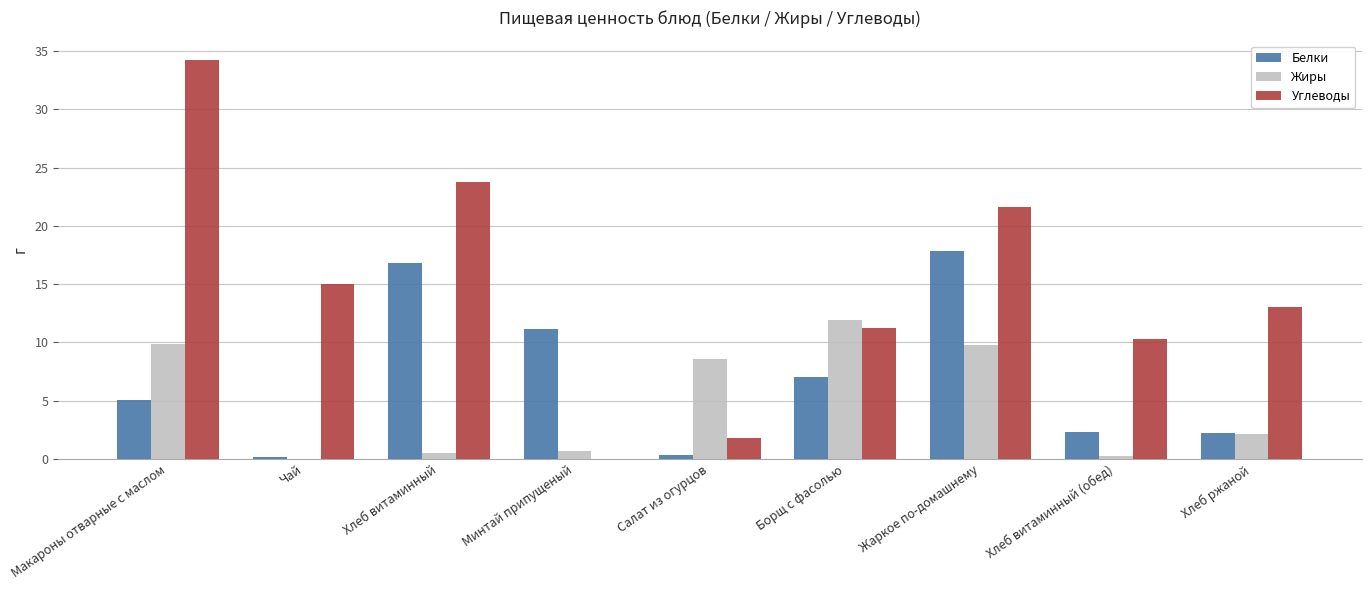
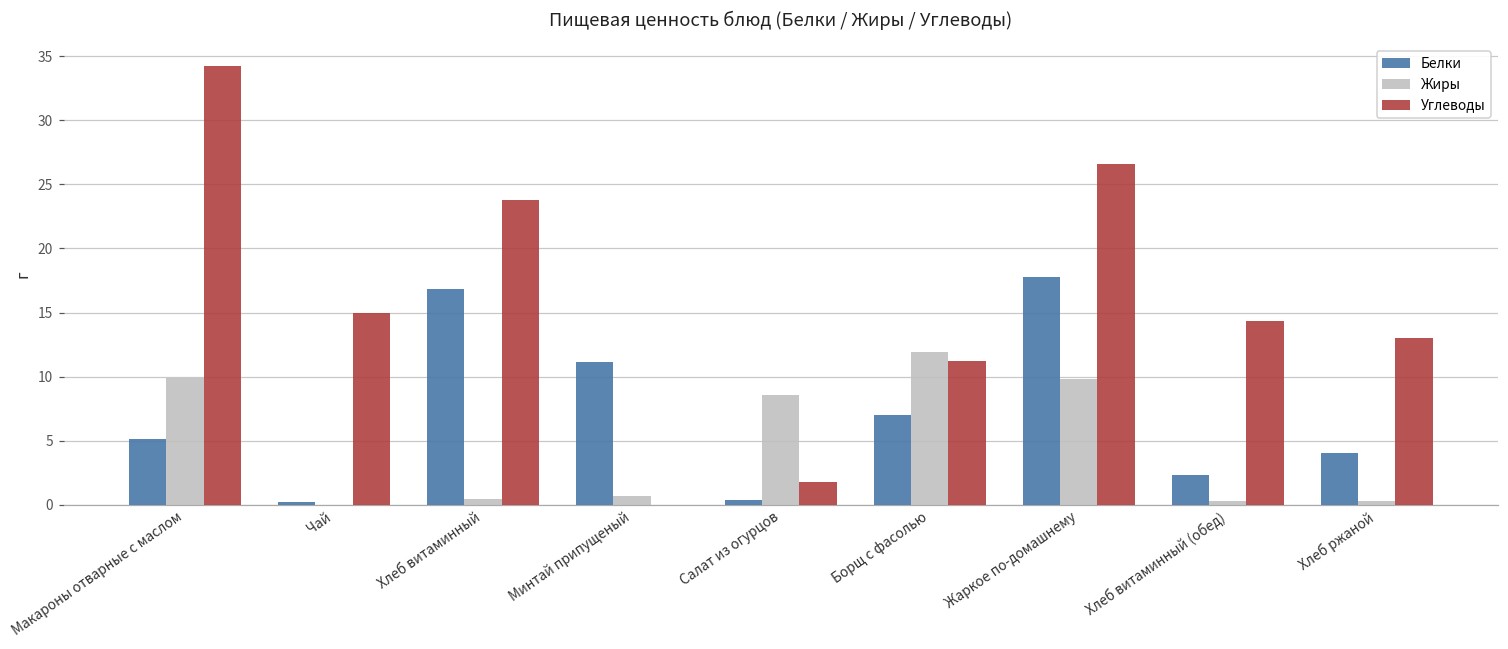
  {
    "Белки": {
      "Макароны отварные с маслом": 5.1,
      "Хлеб витаминный": 16.8,
      "Минтай припущеный": 11.2,
      "Салат из огурцов": 0.4,
      "Борщ с фасолью": 7.0,
      "Жаркое по-домашнему": 17.8,
      "Хлеб витаминный (обед)": 2.3,
-     "Хлеб ржаной": 2.3
+     "Хлеб ржаной": 4.1
    },
    "Жиры": {
      "Макароны отварные с маслом": 9.9,
      "Чай": 0.0,
      "Хлеб витаминный": 0.5,
      "Минтай припущеный": 0.7,
      "Салат из огурцов": 8.6,
      "Борщ с фасолью": 11.9,
      "Жаркое по-домашнему": 9.8,
      "Хлеб витаминный (обед)": 0.3,
-     "Хлеб ржаной": 2.1
+     "Хлеб ржаной": 0.3
    },
    "Углеводы": {
      "Макароны отварные с маслом": 34.2,
      "Чай": 15.0,
      "Хлеб витаминный": 23.8,
      "Минтай припущеный": 0.0,
      "Салат из огурцов": 1.8,
      "Борщ с фасолью": 11.3,
-     "Жаркое по-домашнему": 21.6,
-     "Хлеб витаминный (обед)": 10.3,
+     "Жаркое по-домашнему": 26.6,
+     "Хлеб витаминный (обед)": 14.4,
      "Хлеб ржаной": 13.1
    }
  }
